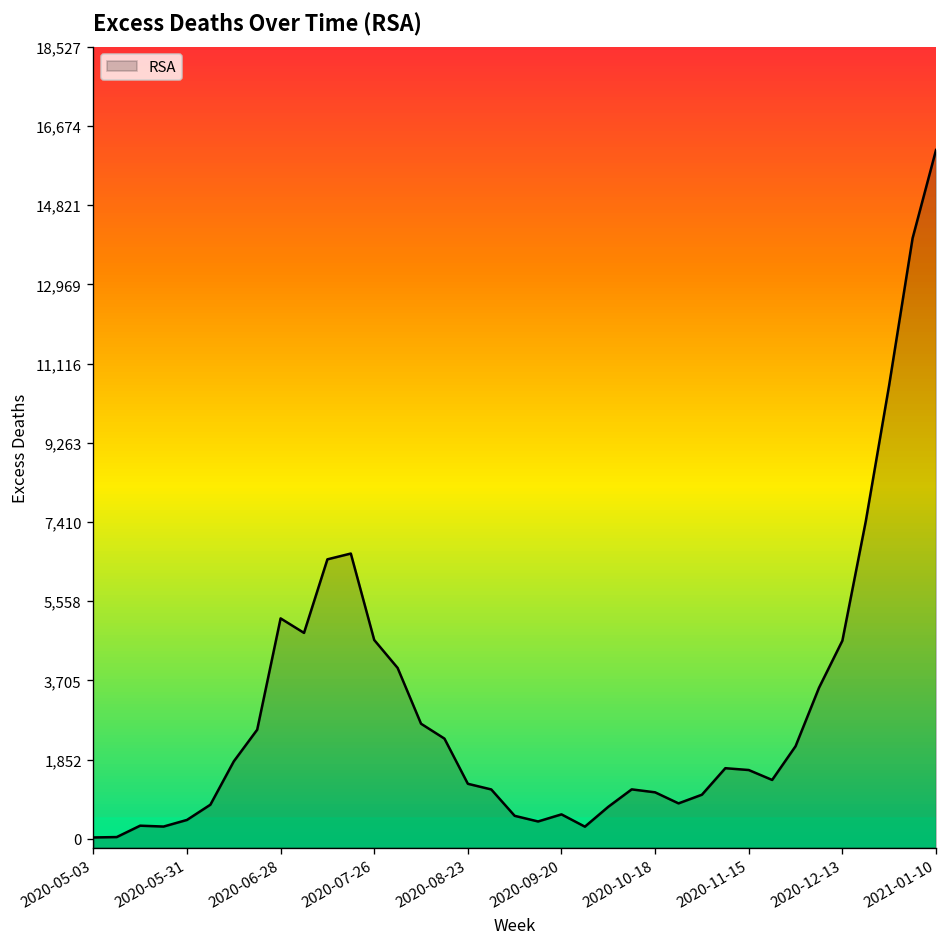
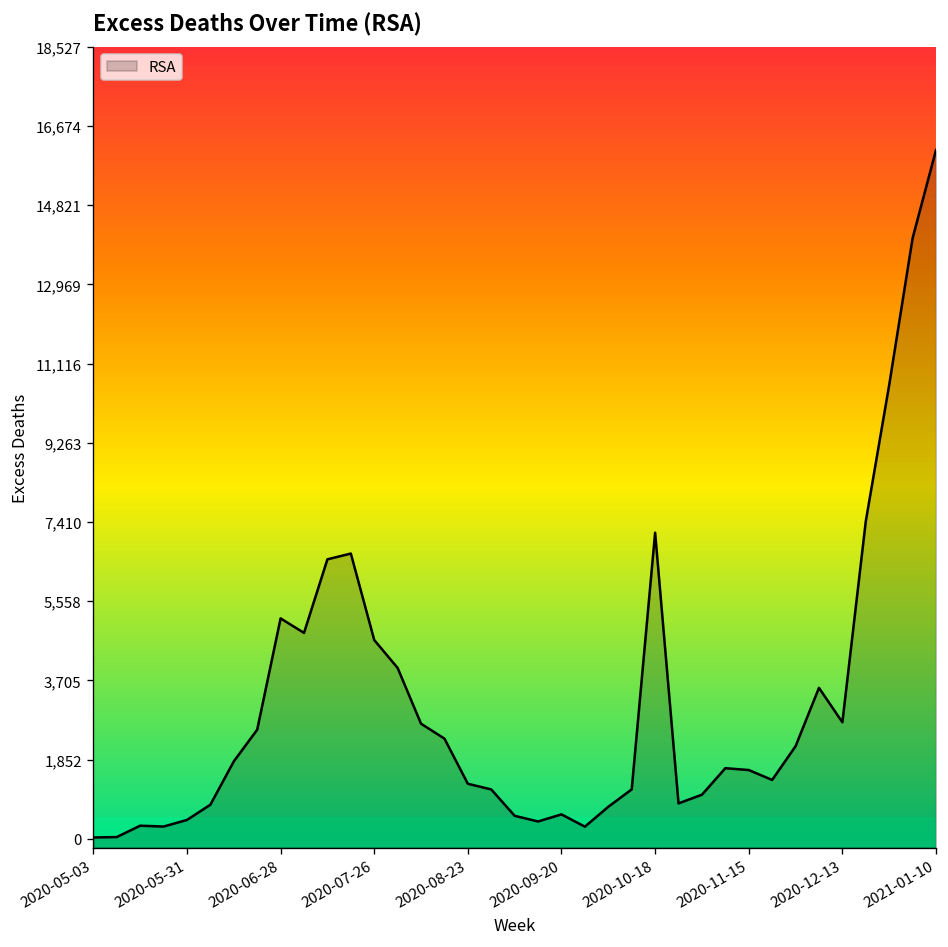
  {
    "2020-06-28": "5,200",
    "2020-07-26": "4,700",
    "2020-08-23": "1,300",
    "2020-09-20": "600",
-   "2020-10-18": "1,100",
+   "2020-10-18": "7,200",
    "2020-11-15": "1,600",
-   "2020-12-13": "4,600",
+   "2020-12-13": "2,700",
    "2021-01-10": "16,100"
  }
